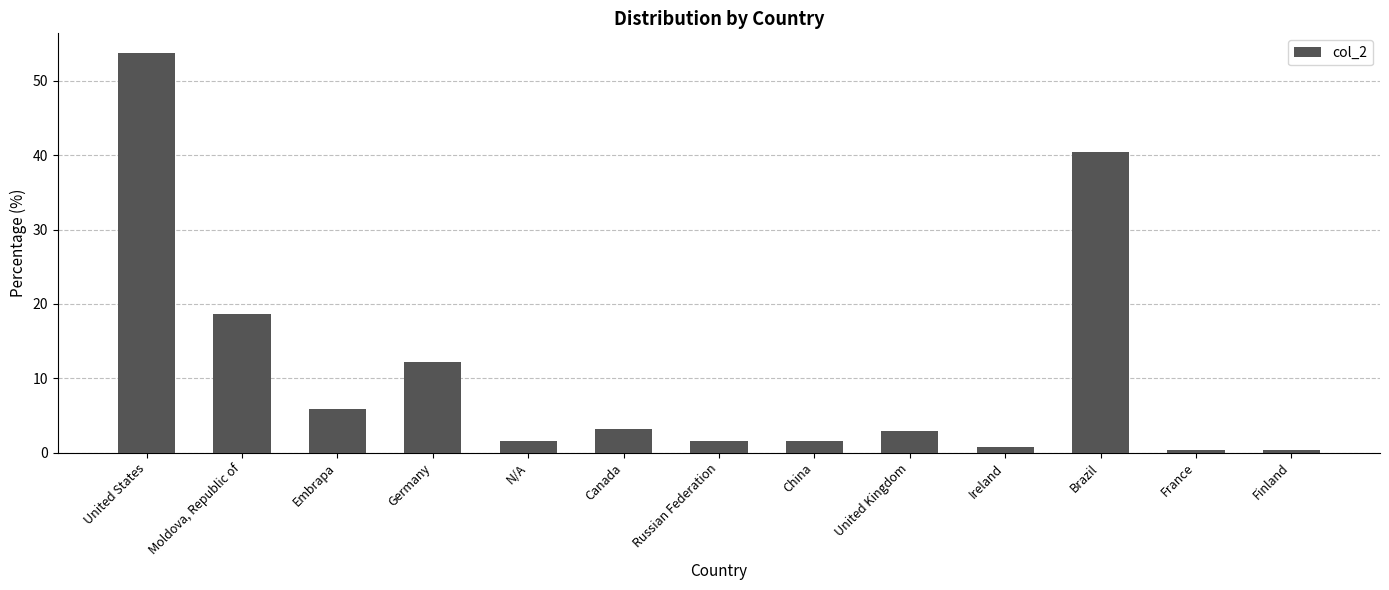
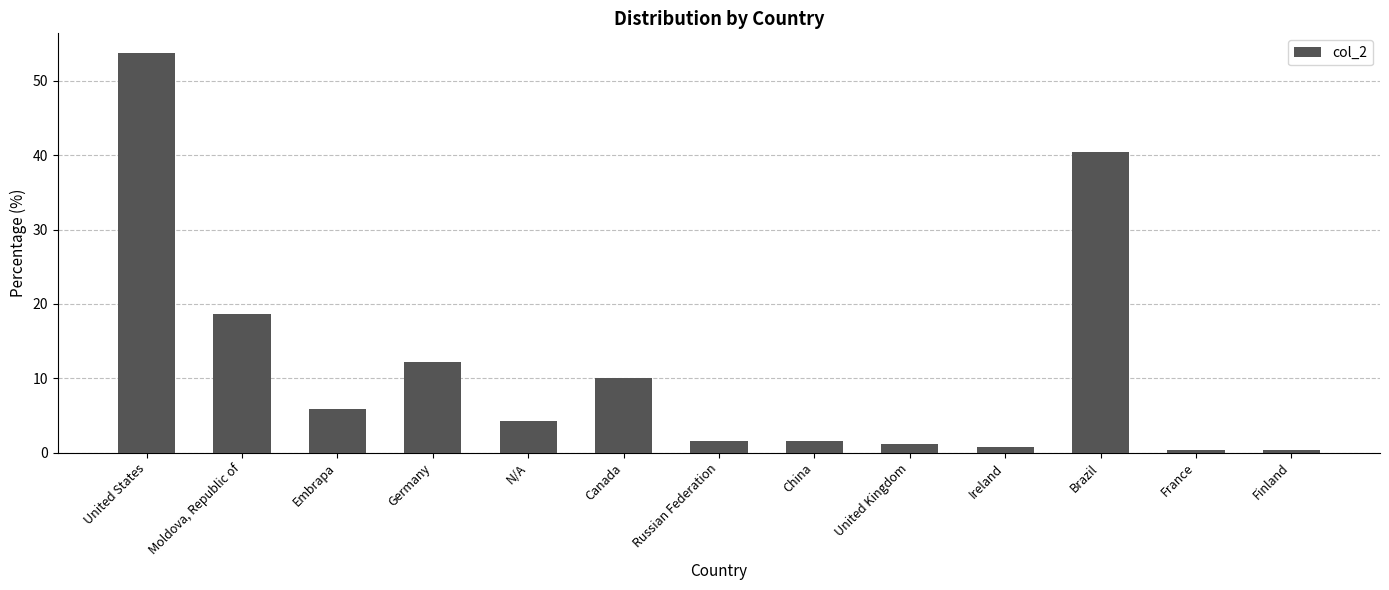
  {
    "United States": 54,
    "Moldova, Republic of": 19,
    "Embrapa": 6,
    "Germany": 12,
-   "N/A": 2,
-   "Canada": 3,
+   "N/A": 4,
+   "Canada": 10,
    "Russian Federation": 2,
    "China": 2,
-   "United Kingdom": 3,
+   "United Kingdom": 1,
    "Ireland": 1,
    "Brazil": 40,
    "France": 0,
    "Finland": 0
  }
